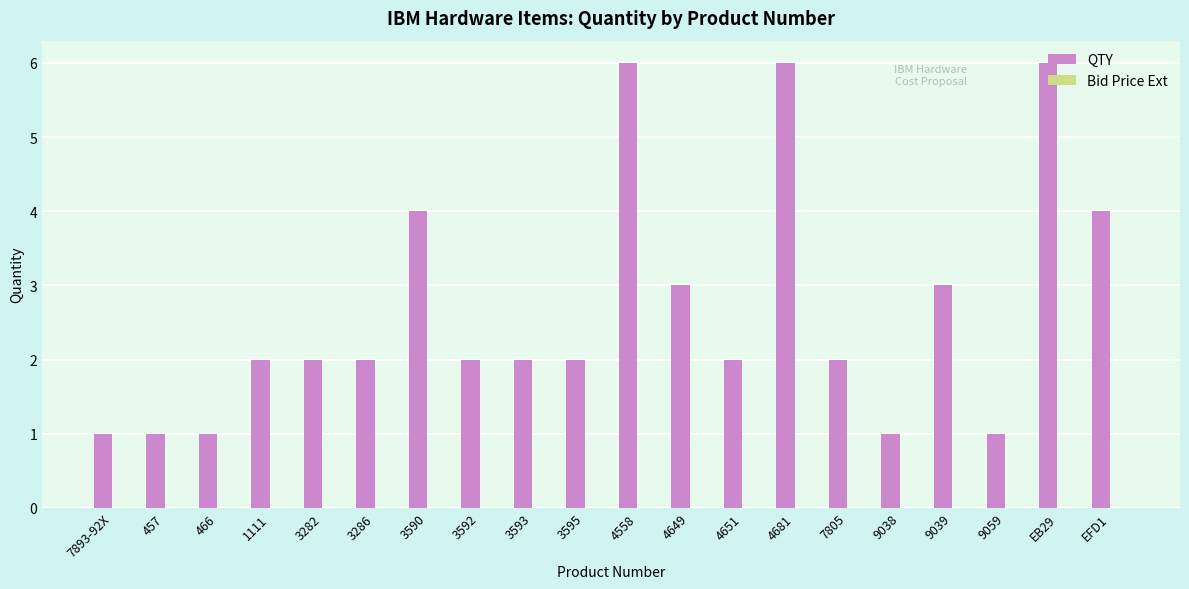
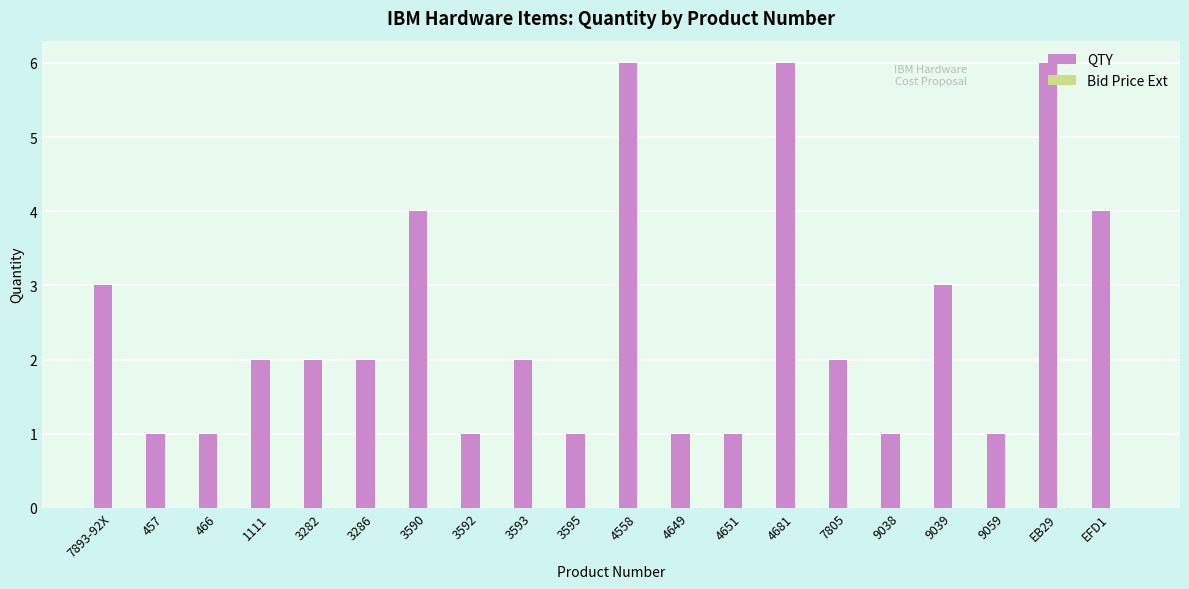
  {
    "QTY": {
-     "7893-92X": 1,
+     "7893-92X": 3,
      "457": 1,
      "466": 1,
      "1111": 2,
      "3282": 2,
      "3286": 2,
      "3590": 4,
-     "3592": 2,
+     "3592": 1,
      "3593": 2,
-     "3595": 2,
+     "3595": 1,
      "4558": 6,
-     "4649": 3,
-     "4651": 2,
+     "4649": 1,
+     "4651": 1,
      "4681": 6,
      "7805": 2,
      "9038": 1,
      "9039": 3,
      "9059": 1,
      "EB29": 6,
      "EFD1": 4
    },
    "Bid Price Ext": {
      "7893-92X": 0,
      "457": 0,
      "466": 0,
      "1111": 0,
      "3282": 0,
      "3286": 0,
      "3590": 0,
      "3592": 0,
      "3593": 0,
      "3595": 0,
      "4558": 0,
      "4649": 0,
      "4651": 0,
      "4681": 0,
      "7805": 0,
      "9038": 0,
      "9039": 0,
      "9059": 0,
      "EB29": 0,
      "EFD1": 0
    }
  }
